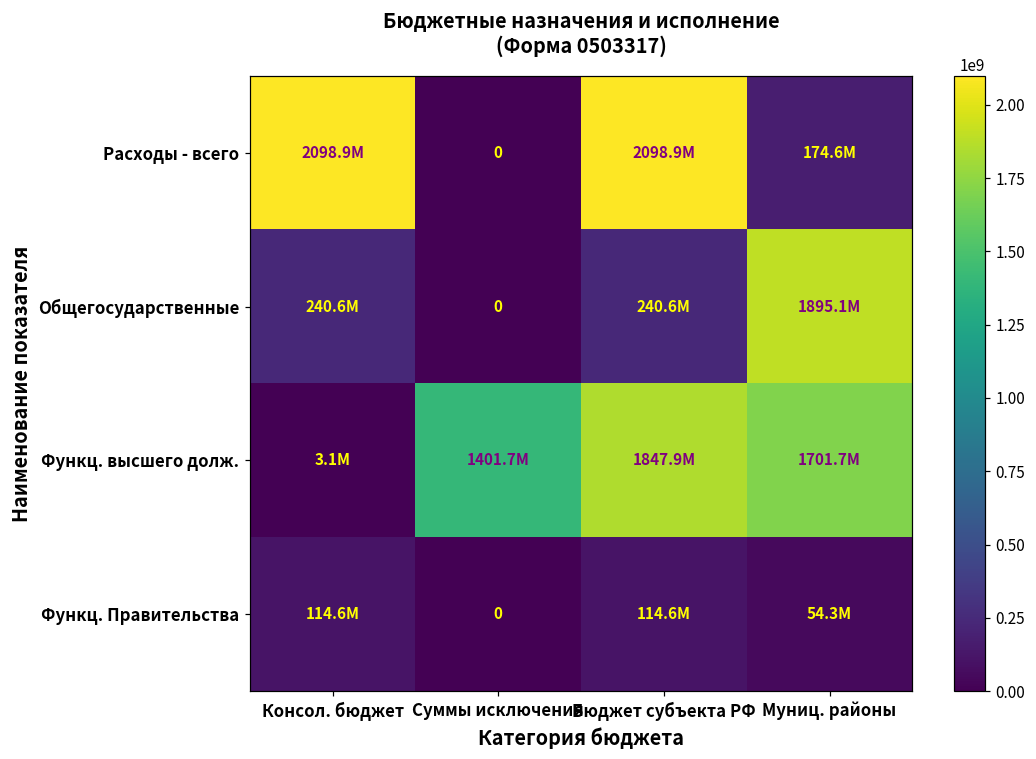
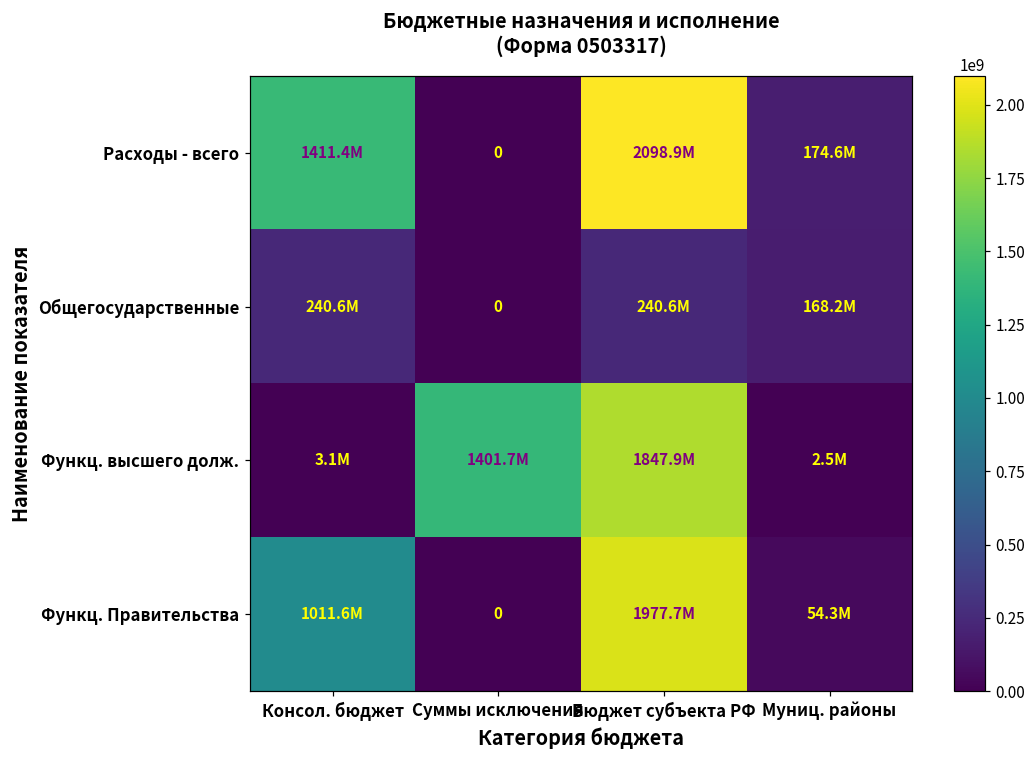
  {
    "Расходы - всего": {
-     "Консол. бюджет": "2098.9M",
+     "Консол. бюджет": "1411.4M",
      "Суммы исключения": "0",
      "Бюджет субъекта РФ": "2098.9M",
      "Муниц. районы": "174.6M"
    },
    "Общегосударственные": {
      "Консол. бюджет": "240.6M",
      "Суммы исключения": "0",
      "Бюджет субъекта РФ": "240.6M",
-     "Муниц. районы": "1895.1M"
+     "Муниц. районы": "168.2M"
    },
    "Функц. высшего долж.": {
      "Консол. бюджет": "3.1M",
      "Суммы исключения": "1401.7M",
      "Бюджет субъекта РФ": "1847.9M",
-     "Муниц. районы": "1701.7M"
+     "Муниц. районы": "2.5M"
    },
    "Функц. Правительства": {
-     "Консол. бюджет": "114.6M",
+     "Консол. бюджет": "1011.6M",
      "Суммы исключения": "0",
-     "Бюджет субъекта РФ": "114.6M",
+     "Бюджет субъекта РФ": "1977.7M",
      "Муниц. районы": "54.3M"
    }
  }
